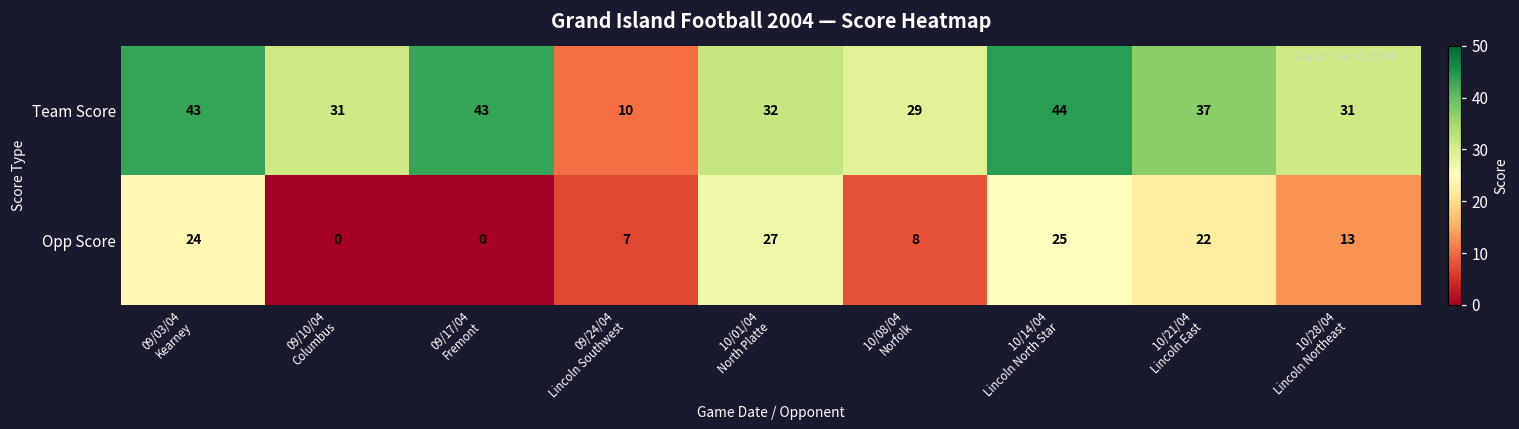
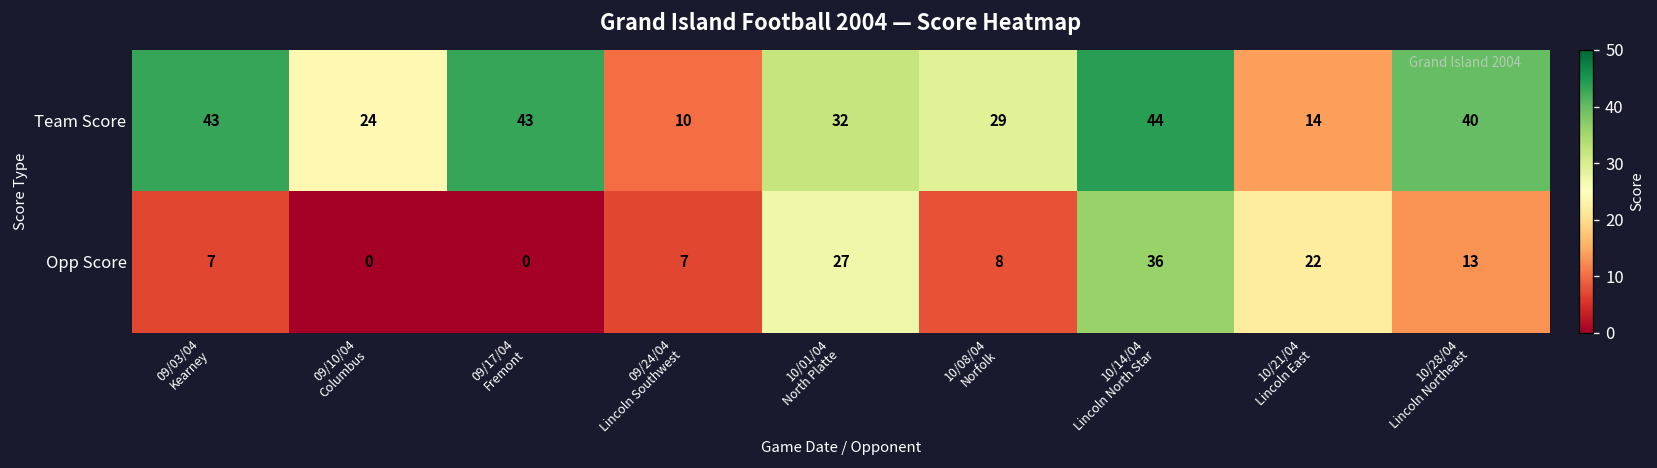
  {
    "Team Score": {
      "09/03/04 Kearney": 43,
-     "09/10/04 Columbus": 31,
+     "09/10/04 Columbus": 24,
      "09/17/04 Fremont": 43,
      "09/24/04 Lincoln Southwest": 10,
      "10/01/04 North Platte": 32,
      "10/08/04 Norfolk": 29,
      "10/14/04 Lincoln North Star": 44,
-     "10/21/04 Lincoln East": 37,
-     "10/28/04 Lincoln Northeast": 31
+     "10/21/04 Lincoln East": 14,
+     "10/28/04 Lincoln Northeast": 40
    },
    "Opp Score": {
-     "09/03/04 Kearney": 24,
+     "09/03/04 Kearney": 7,
      "09/10/04 Columbus": 0,
      "09/17/04 Fremont": 0,
      "09/24/04 Lincoln Southwest": 7,
      "10/01/04 North Platte": 27,
      "10/08/04 Norfolk": 8,
-     "10/14/04 Lincoln North Star": 25,
+     "10/14/04 Lincoln North Star": 36,
      "10/21/04 Lincoln East": 22,
      "10/28/04 Lincoln Northeast": 13
    }
  }
